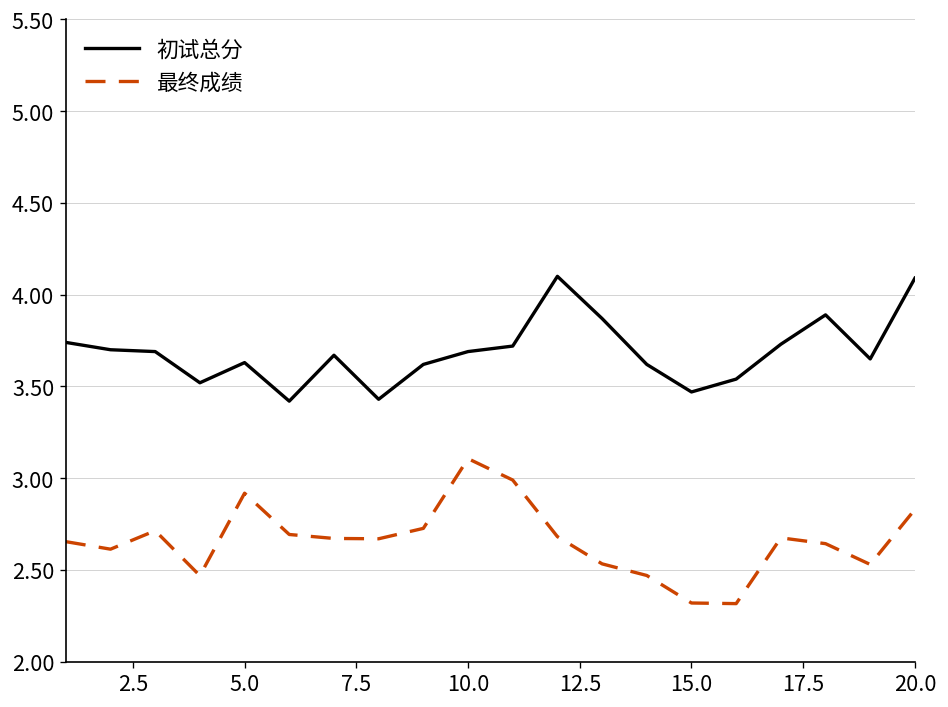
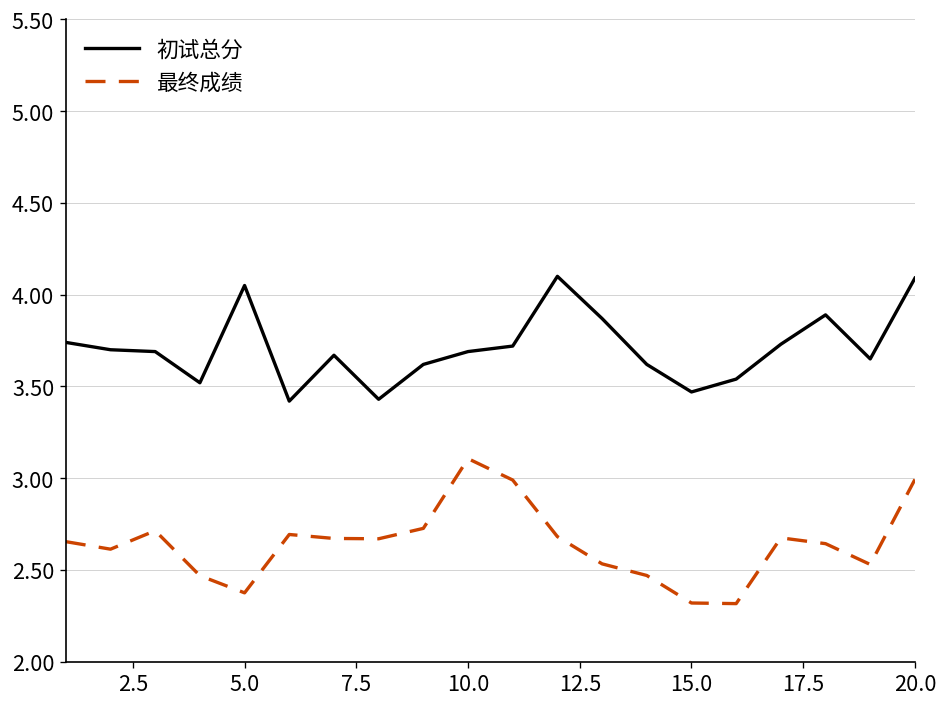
  {
    "初试总分": {
-     "5.0": 3.63,
+     "5.0": 4.05,
      "10.0": 3.69,
      "15.0": 3.47,
      "20.0": 4.09
    },
    "最终成绩": {
-     "5.0": 2.92,
+     "5.0": 2.38,
      "10.0": 3.11,
      "15.0": 2.32,
-     "20.0": 2.83
+     "20.0": 2.99
    }
  }
